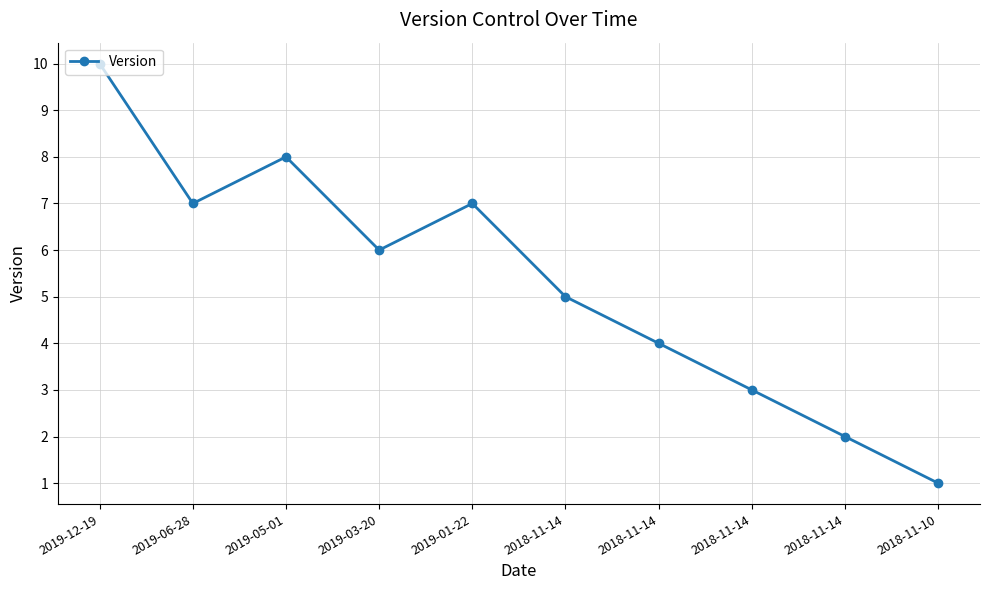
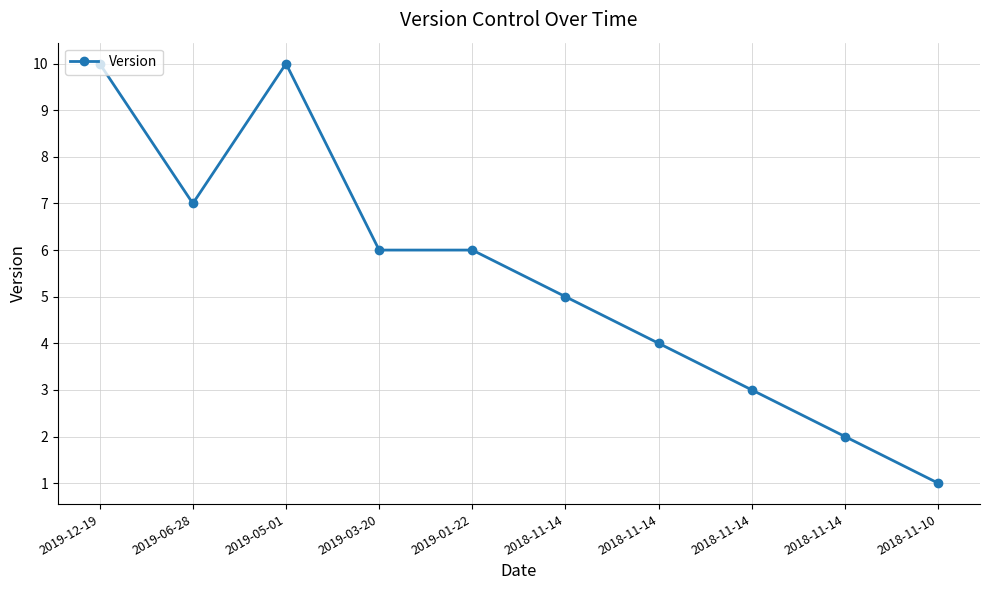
  {
    "2019-06-28": 7,
-   "2019-05-01": 8,
+   "2019-05-01": 10,
    "2019-03-20": 6,
-   "2019-01-22": 7,
+   "2019-01-22": 6,
    "2018-11-10": 1
  }
